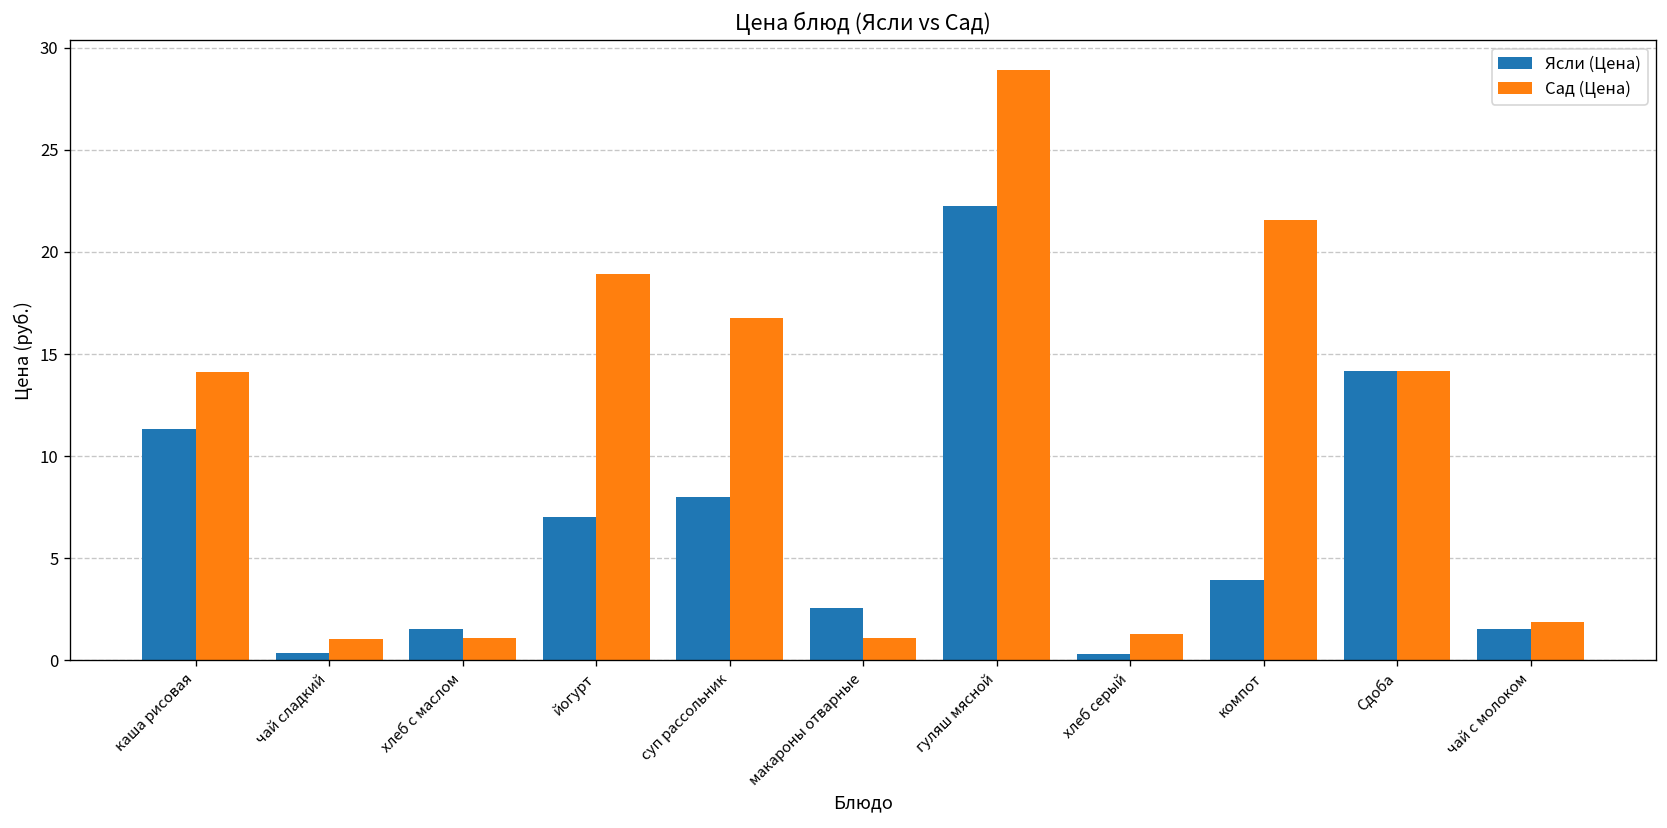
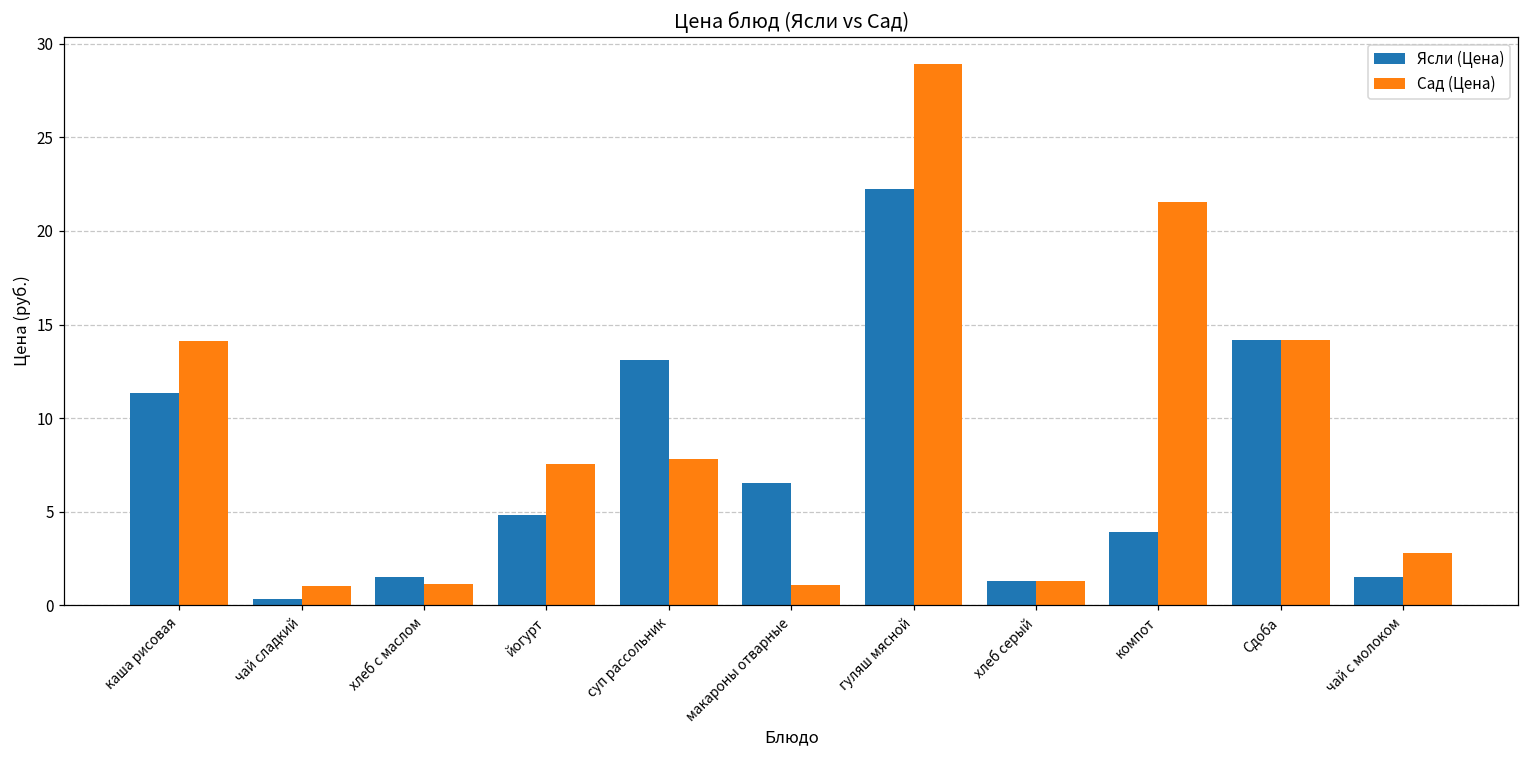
  {
    "Ясли (Цена)": {
      "каша рисовая": 11.3,
      "чай сладкий": 0.4,
      "хлеб с маслом": 1.5,
-     "йогурт": 7.0,
-     "суп рассольник": 8.0,
-     "макароны отварные": 2.6,
+     "йогурт": 4.8,
+     "суп рассольник": 13.1,
+     "макароны отварные": 6.5,
      "гуляш мясной": 22.3,
-     "хлеб серый": 0.3,
+     "хлеб серый": 1.3,
      "компот": 3.9,
      "Сдоба": 14.2,
      "чай с молоком": 1.5
    },
    "Сад (Цена)": {
      "каша рисовая": 14.1,
      "чай сладкий": 1.1,
      "хлеб с маслом": 1.1,
-     "йогурт": 18.9,
-     "суп рассольник": 16.7,
+     "йогурт": 7.6,
+     "суп рассольник": 7.8,
      "макароны отварные": 1.1,
      "гуляш мясной": 28.9,
      "хлеб серый": 1.3,
      "компот": 21.6,
      "Сдоба": 14.2,
-     "чай с молоком": 1.9
+     "чай с молоком": 2.8
    }
  }
